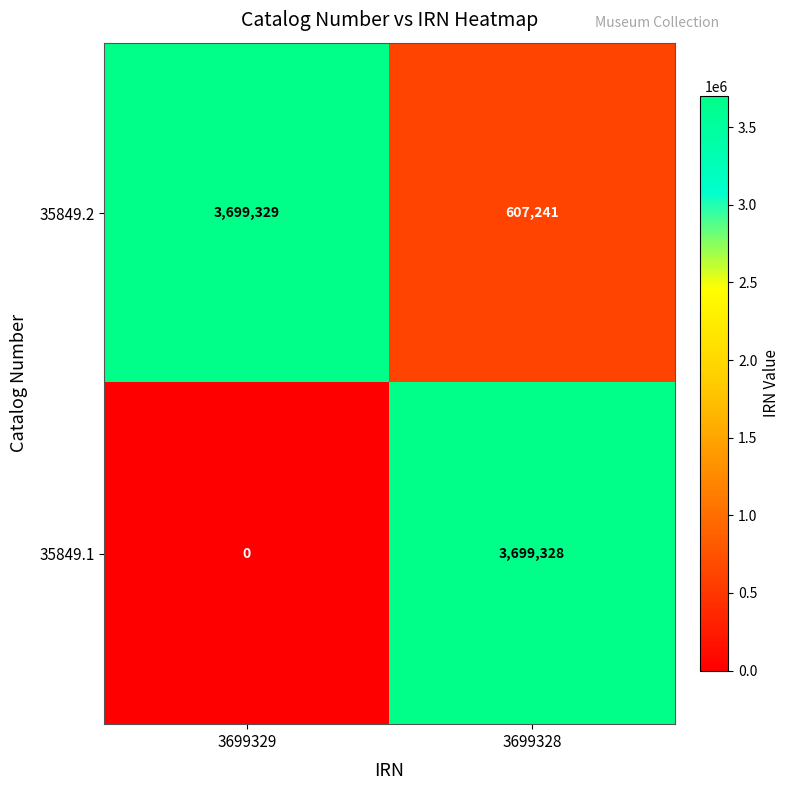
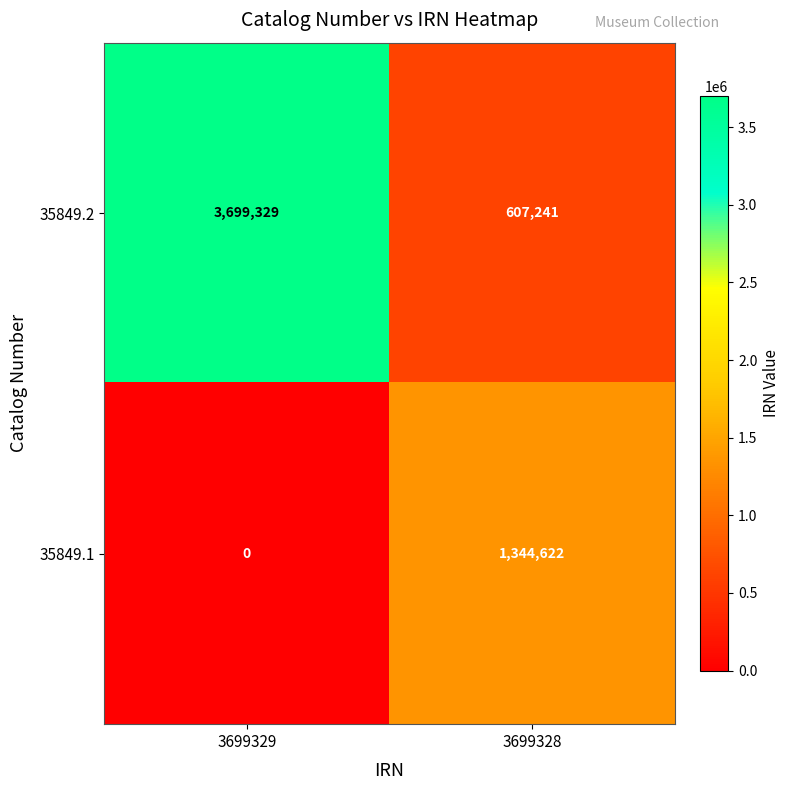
  {
    "35849.2": {
      "3699329": "3,699,329",
      "3699328": "607,241"
    },
    "35849.1": {
      "3699329": "0",
-     "3699328": "3,699,328"
+     "3699328": "1,344,622"
    }
  }
